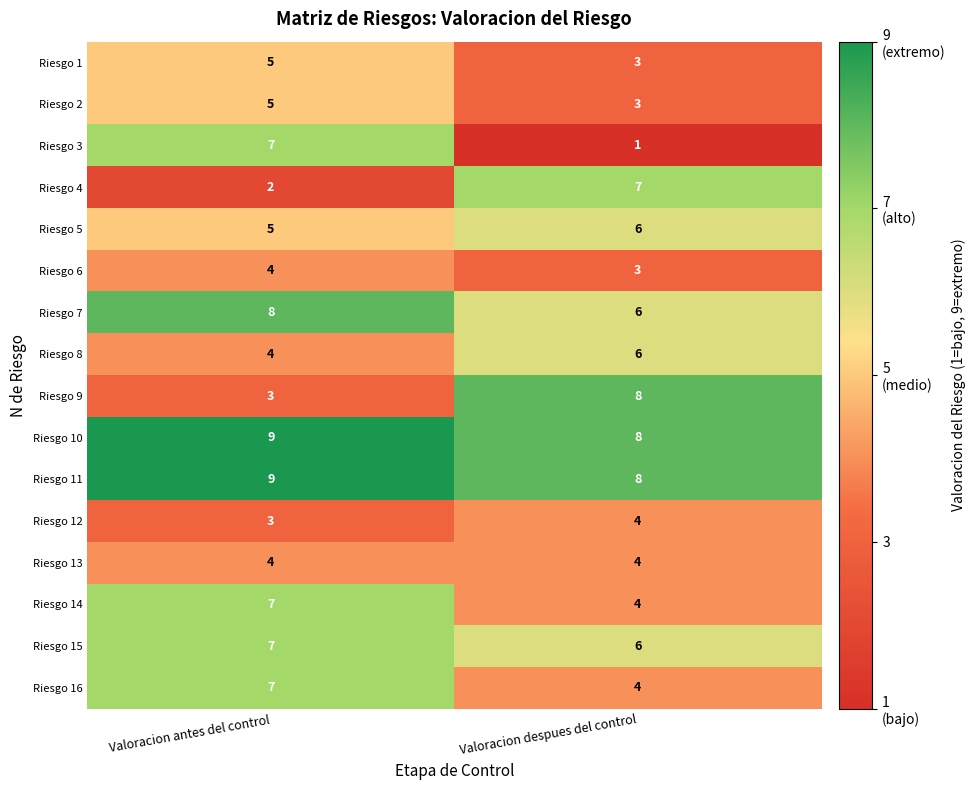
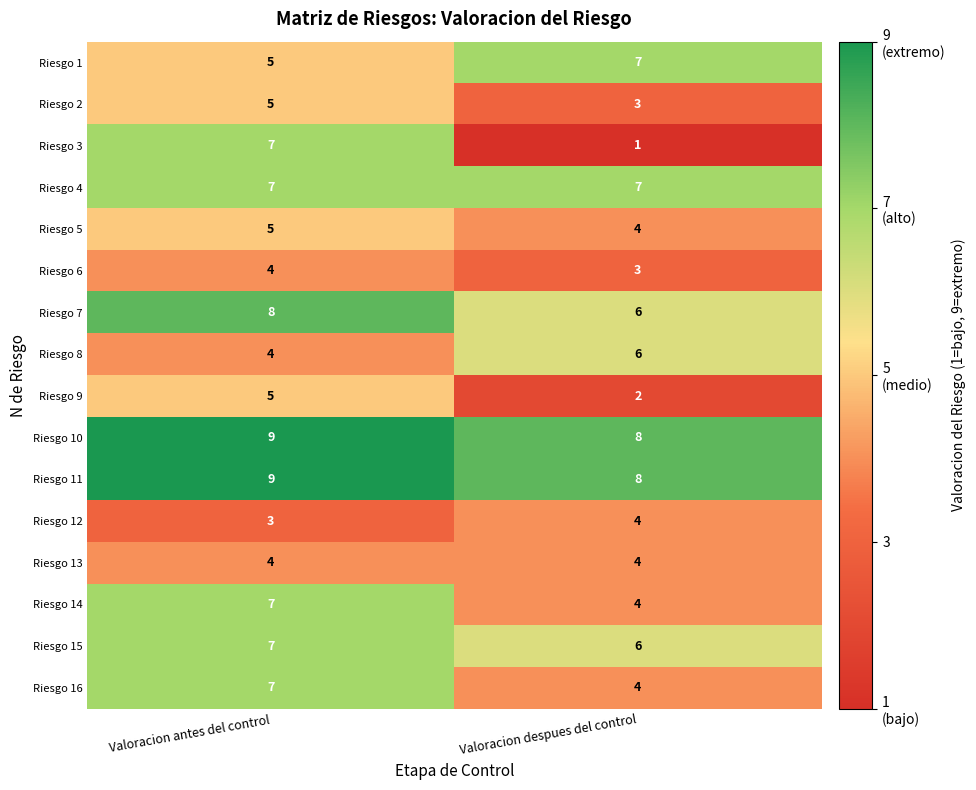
  {
    "Riesgo 1": {
      "Valoracion antes del control": 5,
-     "Valoracion despues del control": 3
+     "Valoracion despues del control": 7
    },
    "Riesgo 2": {
      "Valoracion antes del control": 5,
      "Valoracion despues del control": 3
    },
    "Riesgo 3": {
      "Valoracion antes del control": 7,
      "Valoracion despues del control": 1
    },
    "Riesgo 4": {
-     "Valoracion antes del control": 2,
+     "Valoracion antes del control": 7,
      "Valoracion despues del control": 7
    },
    "Riesgo 5": {
      "Valoracion antes del control": 5,
-     "Valoracion despues del control": 6
+     "Valoracion despues del control": 4
    },
    "Riesgo 6": {
      "Valoracion antes del control": 4,
      "Valoracion despues del control": 3
    },
    "Riesgo 7": {
      "Valoracion antes del control": 8,
      "Valoracion despues del control": 6
    },
    "Riesgo 8": {
      "Valoracion antes del control": 4,
      "Valoracion despues del control": 6
    },
    "Riesgo 9": {
-     "Valoracion antes del control": 3,
-     "Valoracion despues del control": 8
+     "Valoracion antes del control": 5,
+     "Valoracion despues del control": 2
    },
    "Riesgo 10": {
      "Valoracion antes del control": 9,
      "Valoracion despues del control": 8
    },
    "Riesgo 11": {
      "Valoracion antes del control": 9,
      "Valoracion despues del control": 8
    },
    "Riesgo 12": {
      "Valoracion antes del control": 3,
      "Valoracion despues del control": 4
    },
    "Riesgo 13": {
      "Valoracion antes del control": 4,
      "Valoracion despues del control": 4
    },
    "Riesgo 14": {
      "Valoracion antes del control": 7,
      "Valoracion despues del control": 4
    },
    "Riesgo 15": {
      "Valoracion antes del control": 7,
      "Valoracion despues del control": 6
    },
    "Riesgo 16": {
      "Valoracion antes del control": 7,
      "Valoracion despues del control": 4
    }
  }
